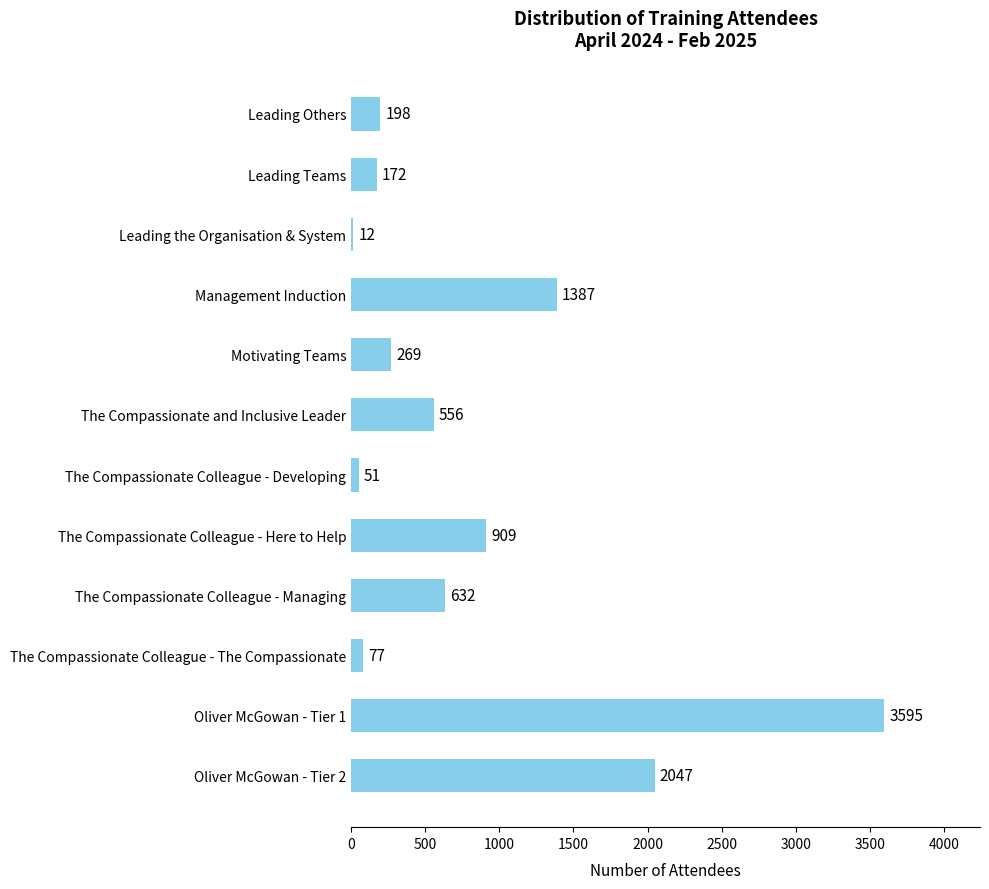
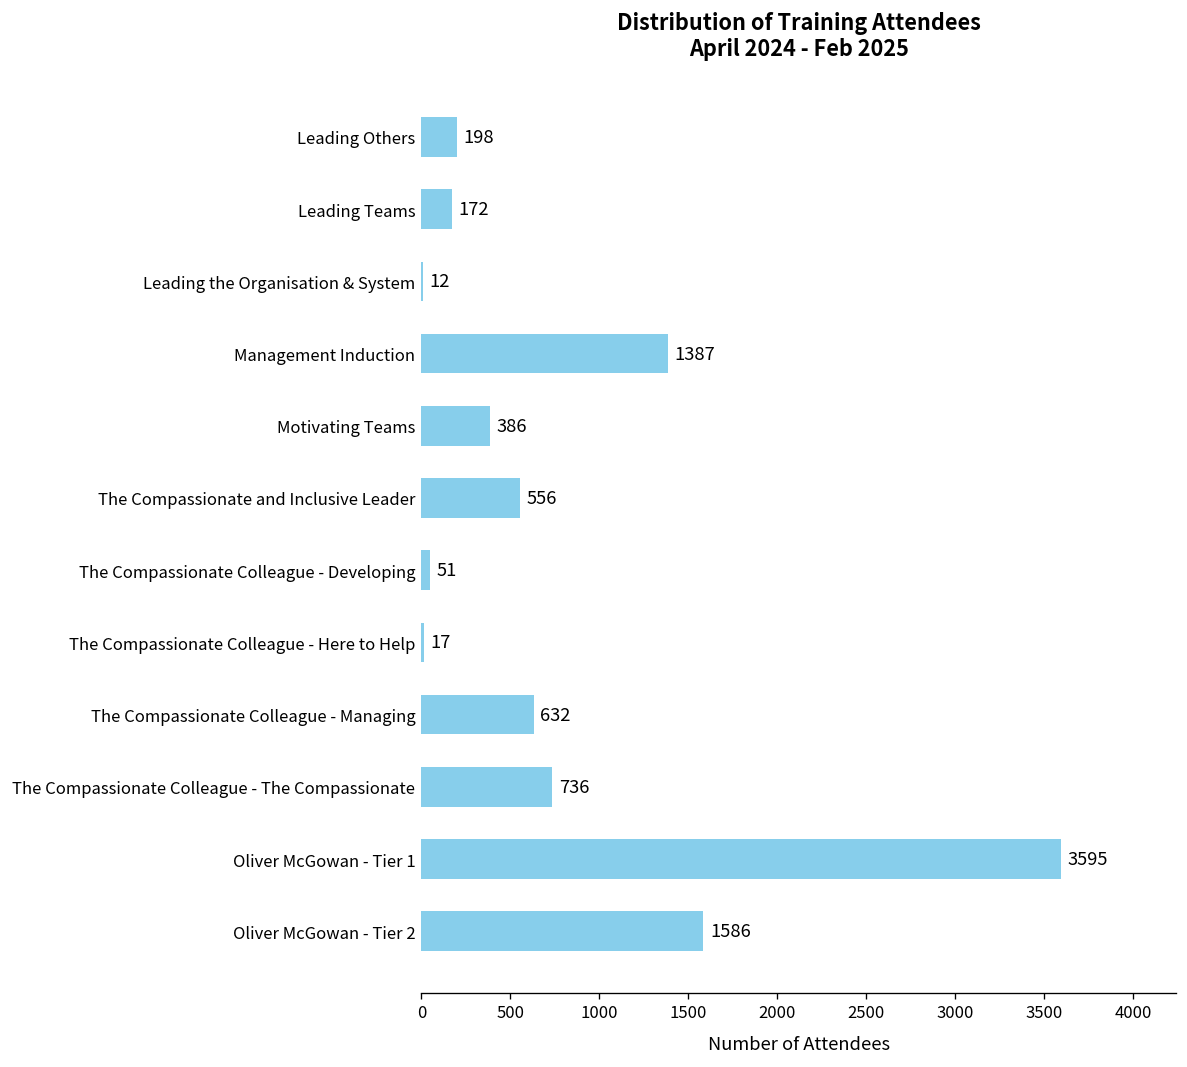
  {
    "Leading Others": 198,
    "Leading Teams": 172,
    "Leading the Organisation & System": 12,
    "Management Induction": 1387,
-   "Motivating Teams": 269,
+   "Motivating Teams": 386,
    "The Compassionate and Inclusive Leader": 556,
    "The Compassionate Colleague - Developing": 51,
-   "The Compassionate Colleague - Here to Help": 909,
+   "The Compassionate Colleague - Here to Help": 17,
    "The Compassionate Colleague - Managing": 632,
-   "The Compassionate Colleague - The Compassionate": 77,
+   "The Compassionate Colleague - The Compassionate": 736,
    "Oliver McGowan - Tier 1": 3595,
-   "Oliver McGowan - Tier 2": 2047
+   "Oliver McGowan - Tier 2": 1586
  }
